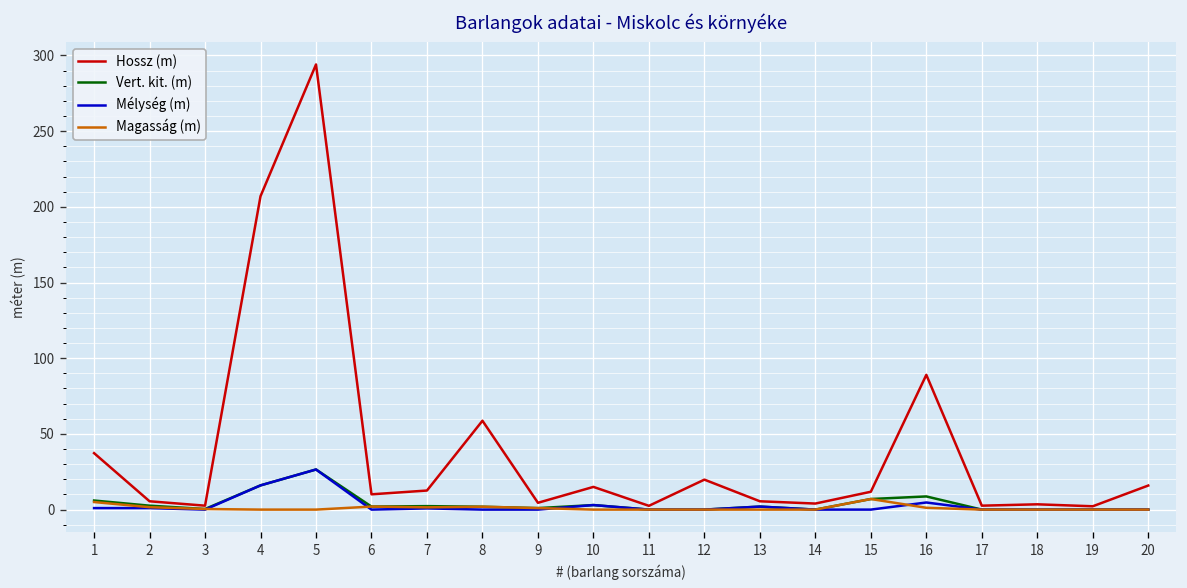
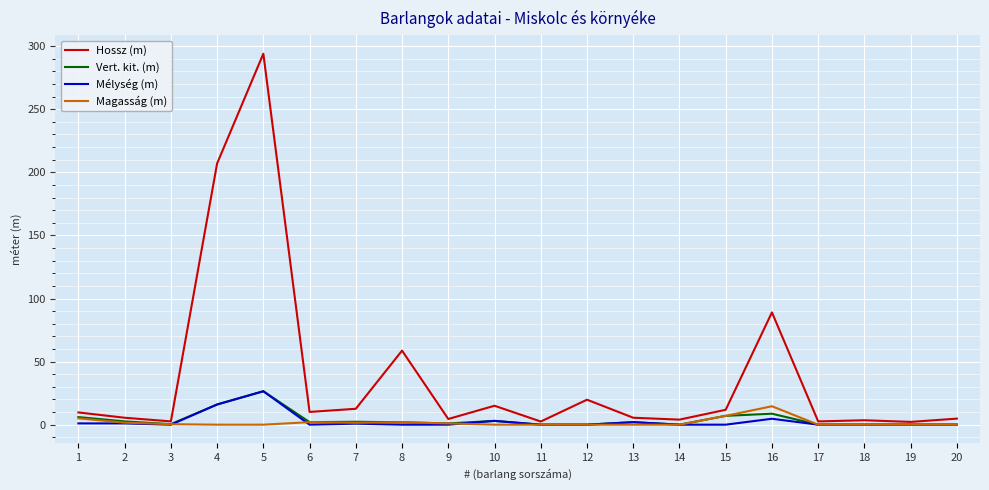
  {
    "Hossz (m)": {
-     "1": 37,
+     "1": 10,
      "2": 6,
      "3": 3,
      "4": 207,
      "5": 294,
      "6": 10,
      "7": 13,
      "8": 59,
      "9": 5,
      "10": 15,
      "11": 3,
      "12": 20,
      "13": 6,
      "14": 4,
      "15": 12,
      "16": 89,
      "17": 3,
      "18": 4,
      "19": 2,
-     "20": 16
+     "20": 5
    },
    "Vert. kit. (m)": {
      "16": 9
    },
    "Mélység (m)": {
      "1": 1,
      "15": 0,
      "16": 5
    },
    "Magasság (m)": {
      "4": 0,
      "5": 0,
      "10": 0,
-     "16": 1
+     "16": 15
    }
  }
